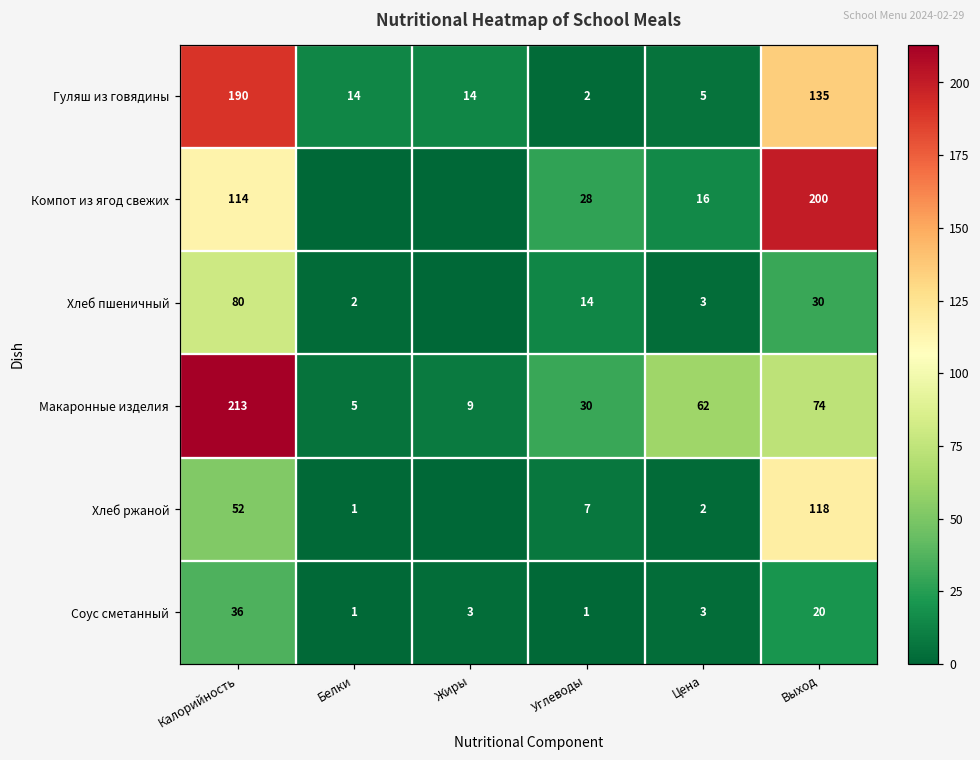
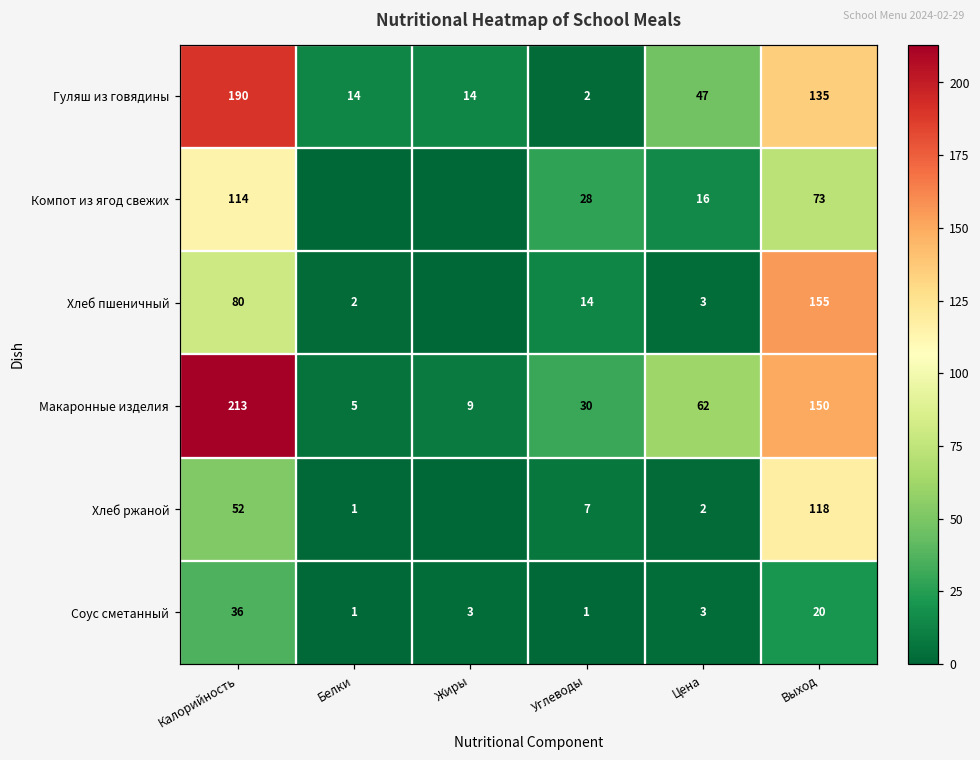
  {
    "Гуляш из говядины": {
      "Калорийность": 190,
      "Белки": 14,
      "Жиры": 14,
      "Углеводы": 2,
-     "Цена": 5,
+     "Цена": 47,
      "Выход": 135
    },
    "Компот из ягод свежих": {
      "Калорийность": 114,
      "Углеводы": 28,
      "Цена": 16,
-     "Выход": 200
+     "Выход": 73
    },
    "Хлеб пшеничный": {
      "Калорийность": 80,
      "Белки": 2,
      "Углеводы": 14,
      "Цена": 3,
-     "Выход": 30
+     "Выход": 155
    },
    "Макаронные изделия": {
      "Калорийность": 213,
      "Белки": 5,
      "Жиры": 9,
      "Углеводы": 30,
      "Цена": 62,
-     "Выход": 74
+     "Выход": 150
    },
    "Хлеб ржаной": {
      "Калорийность": 52,
      "Белки": 1,
      "Углеводы": 7,
      "Цена": 2,
      "Выход": 118
    },
    "Соус сметанный": {
      "Калорийность": 36,
      "Белки": 1,
      "Жиры": 3,
      "Углеводы": 1,
      "Цена": 3,
      "Выход": 20
    }
  }
